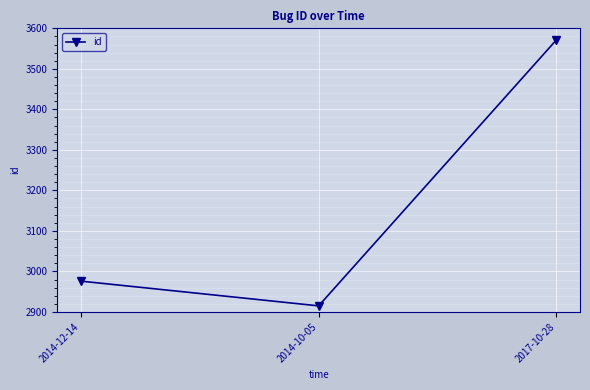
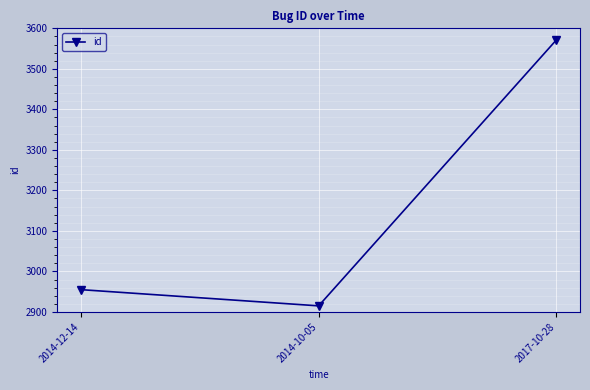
  {
-   "2014-12-14": 2980,
+   "2014-12-14": 2960,
    "2014-10-05": 2920,
    "2017-10-28": 3570
  }
